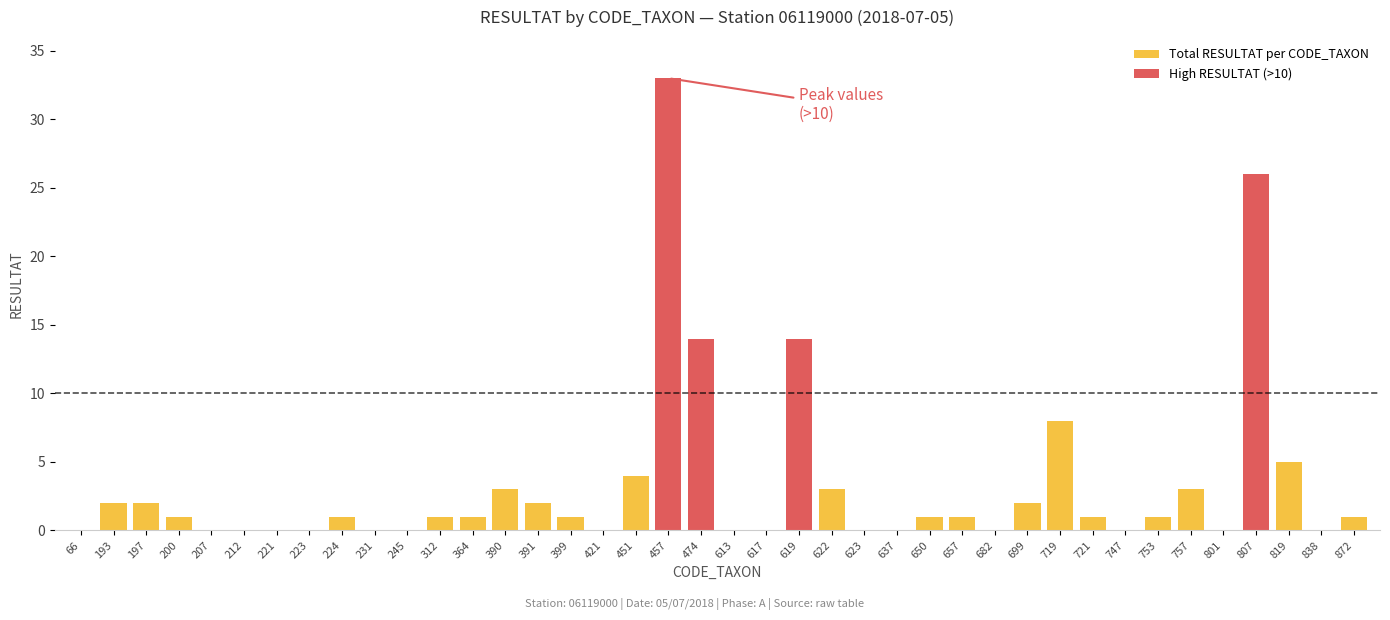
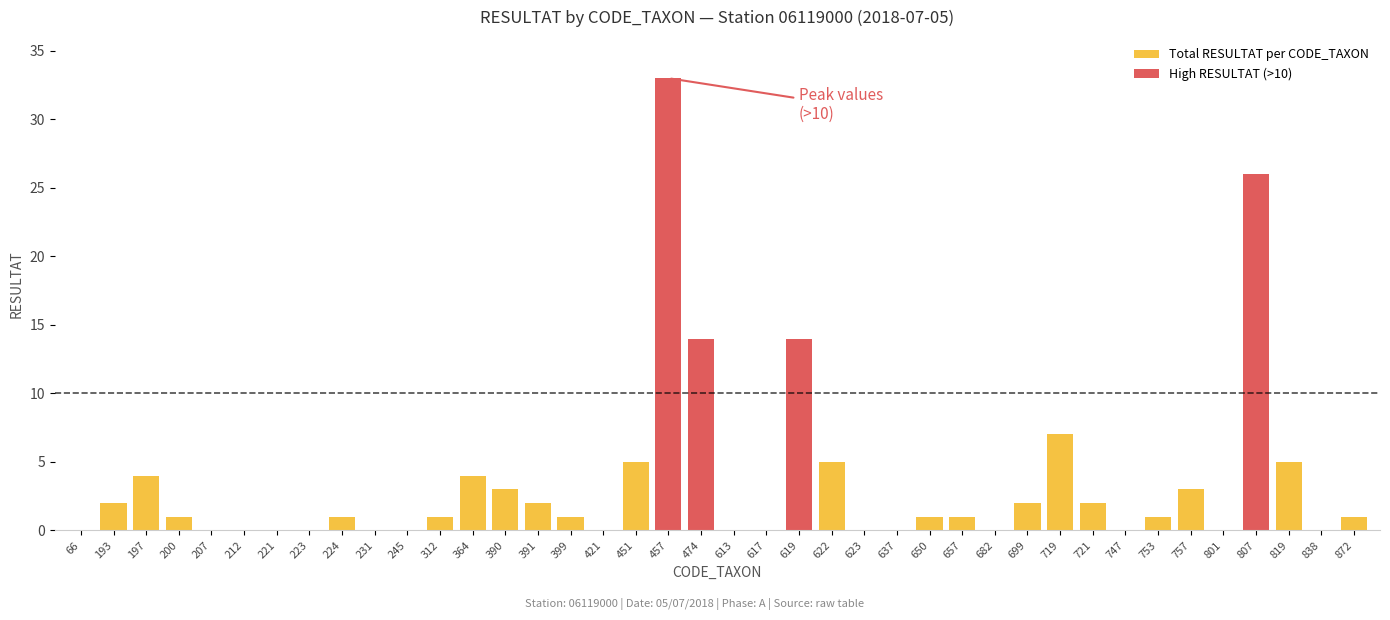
  {
    "Total RESULTAT per CODE_TAXON": {
      "66": 0,
      "193": 2,
-     "197": 2,
+     "197": 4,
      "200": 1,
      "207": 0,
      "212": 0,
      "221": 0,
      "223": 0,
      "224": 1,
      "231": 0,
      "245": 0,
      "312": 1,
-     "364": 1,
+     "364": 4,
      "390": 3,
      "391": 2,
      "399": 1,
      "421": 0,
-     "451": 4,
+     "451": 5,
      "613": 0,
      "617": 0,
-     "622": 3,
+     "622": 5,
      "623": 0,
      "637": 0,
      "650": 1,
      "657": 1,
      "682": 0,
      "699": 2,
-     "719": 8,
-     "721": 1,
+     "719": 7,
+     "721": 2,
      "747": 0,
      "753": 1,
      "757": 3,
      "801": 0,
      "819": 5,
      "838": 0,
      "872": 1
    },
    "High RESULTAT (>10)": {
      "474": 14,
      "619": 14,
      "807": 26
    }
  }
